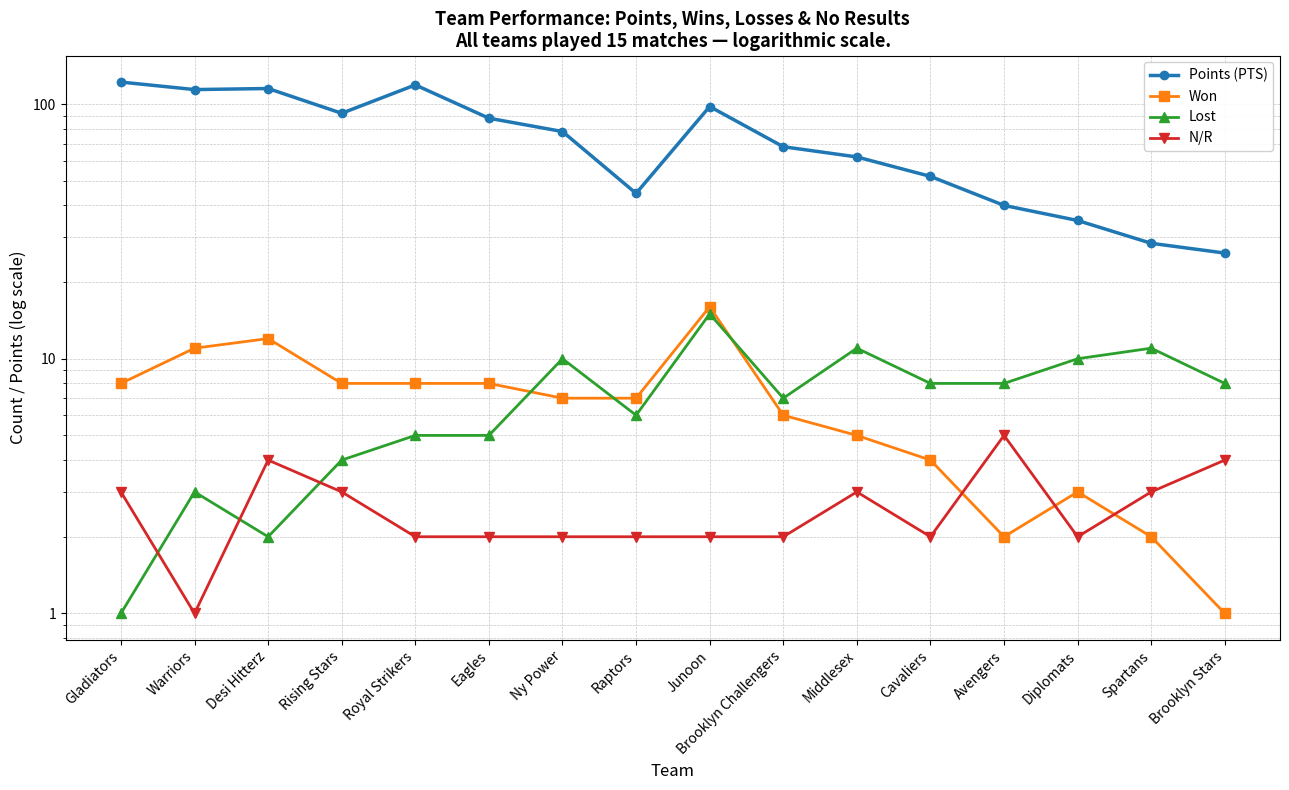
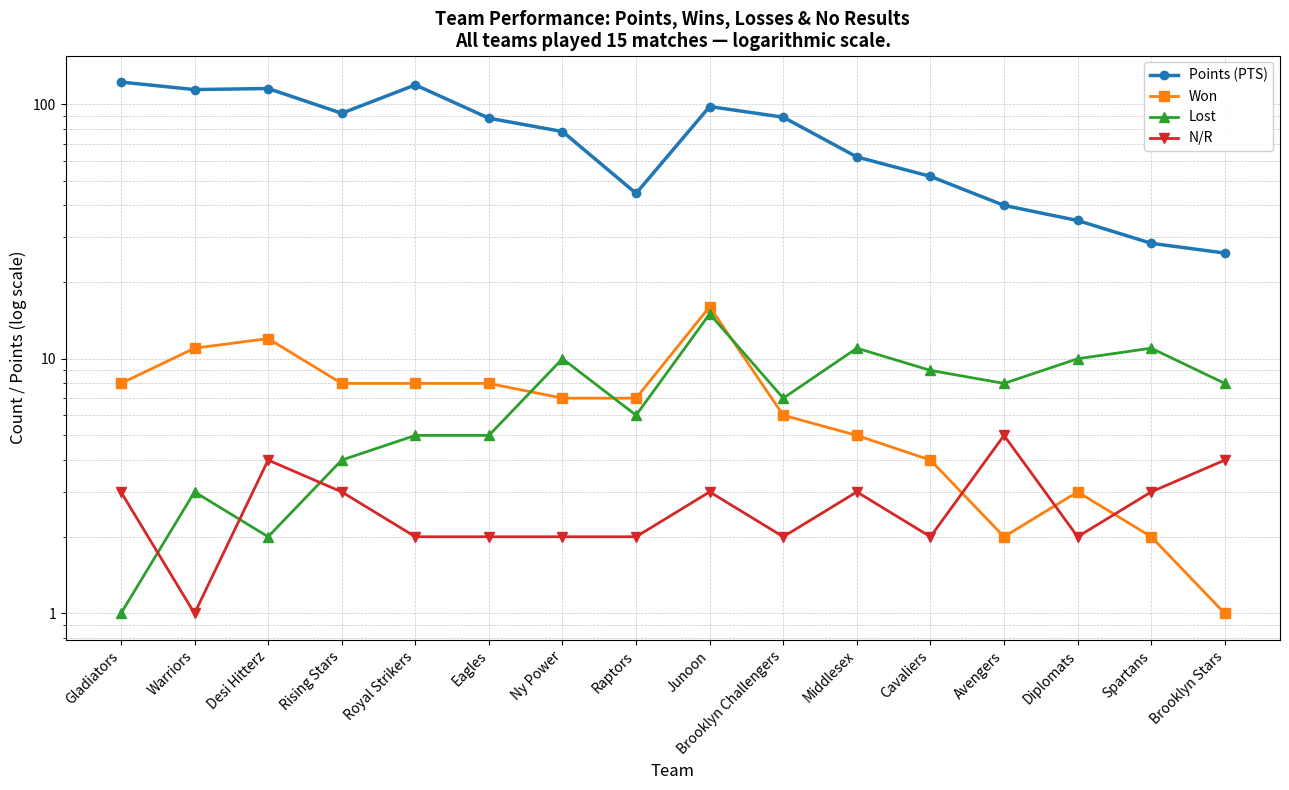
  {
    "Points (PTS)": {
      "Gladiators": 120,
      "Warriors": 110,
      "Desi Hitterz": 120,
      "Rising Stars": 92,
      "Royal Strikers": 120,
      "Eagles": 88,
      "Ny Power": 78,
      "Raptors": 45,
      "Junoon": 98,
-     "Brooklyn Challengers": 68,
+     "Brooklyn Challengers": 89,
      "Middlesex": 62,
      "Cavaliers": 52,
      "Avengers": 40,
      "Diplomats": 35,
      "Spartans": 28,
      "Brooklyn Stars": 26
    },
    "Won": {
      "Gladiators": 8,
      "Warriors": 11,
      "Desi Hitterz": 12,
      "Rising Stars": 8,
      "Royal Strikers": 8,
      "Eagles": 8,
      "Ny Power": 7,
      "Raptors": 7,
      "Junoon": 16,
      "Brooklyn Challengers": 6,
      "Middlesex": 5,
      "Cavaliers": 4,
      "Avengers": 2,
      "Diplomats": 3,
      "Spartans": 2,
      "Brooklyn Stars": 1
    },
    "Lost": {
      "Gladiators": 1,
      "Warriors": 3,
      "Desi Hitterz": 2,
      "Rising Stars": 4,
      "Royal Strikers": 5,
      "Eagles": 5,
      "Ny Power": 10,
      "Raptors": 6,
      "Junoon": 15,
      "Brooklyn Challengers": 7,
      "Middlesex": 11,
-     "Cavaliers": 8,
+     "Cavaliers": 9,
      "Avengers": 8,
      "Diplomats": 10,
      "Spartans": 11,
      "Brooklyn Stars": 8
    },
    "N/R": {
      "Gladiators": 3,
      "Warriors": 1,
      "Desi Hitterz": 4,
      "Rising Stars": 3,
      "Royal Strikers": 2,
      "Eagles": 2,
      "Ny Power": 2,
      "Raptors": 2,
-     "Junoon": 2,
+     "Junoon": 3,
      "Brooklyn Challengers": 2,
      "Middlesex": 3,
      "Cavaliers": 2,
      "Avengers": 5,
      "Diplomats": 2,
      "Spartans": 3,
      "Brooklyn Stars": 4
    }
  }
